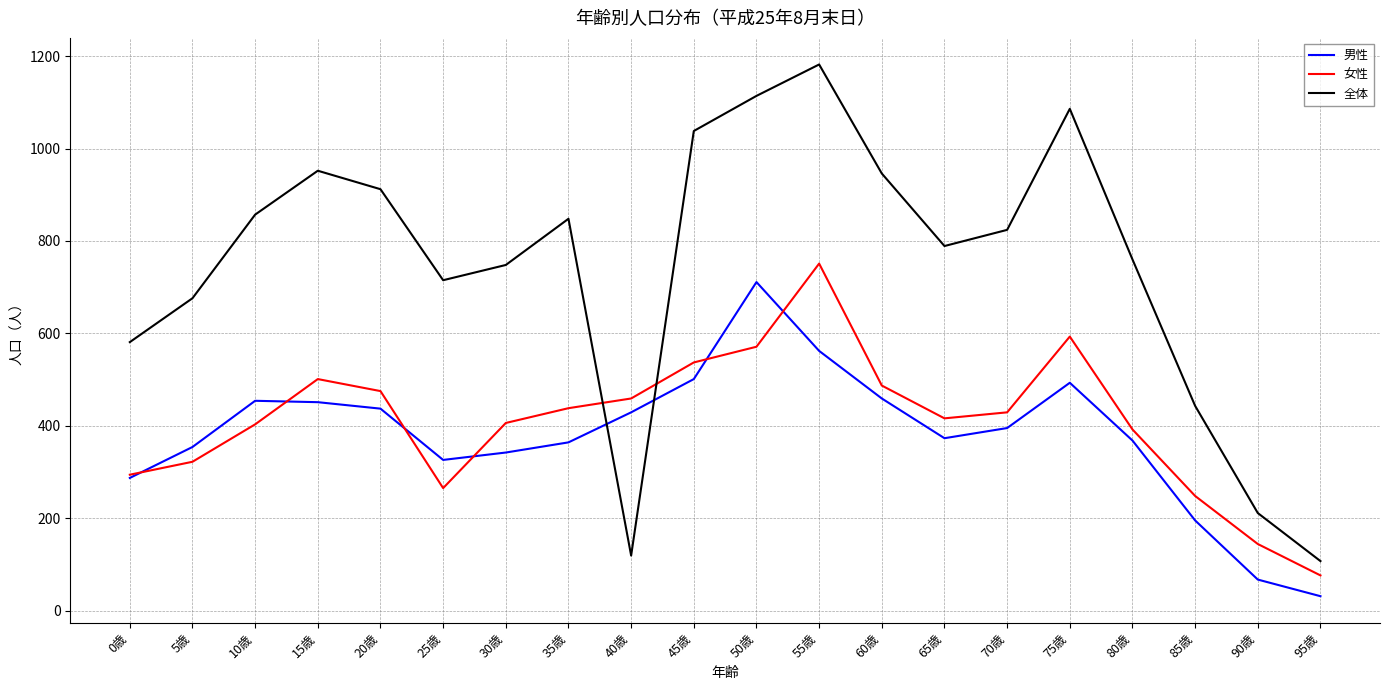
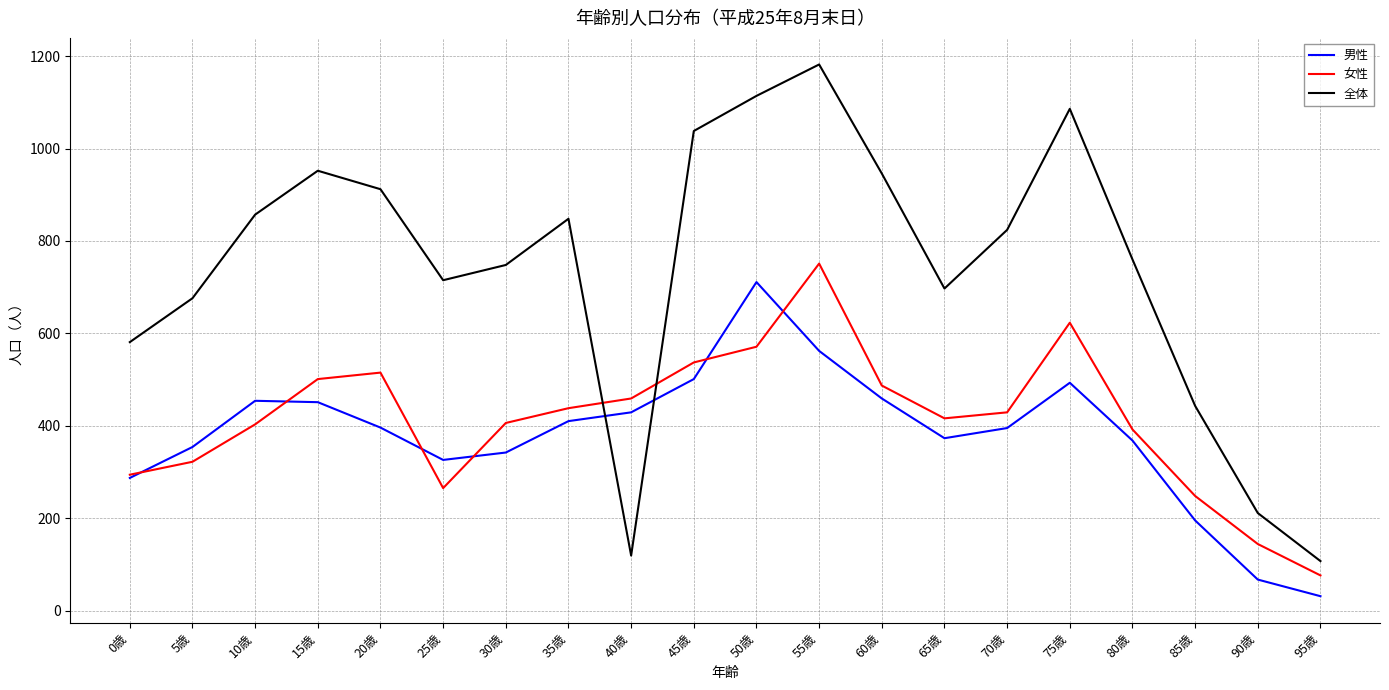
  {
    "男性": {
      "0歳": 290,
      "5歳": 350,
      "10歳": 450,
      "15歳": 450,
-     "20歳": 440,
+     "20歳": 400,
      "25歳": 330,
      "30歳": 340,
-     "35歳": 360,
+     "35歳": 410,
      "40歳": 430,
      "45歳": 500,
      "50歳": 710,
      "55歳": 560,
      "60歳": 460,
      "65歳": 370,
      "70歳": 400,
      "75歳": 490,
      "80歳": 370,
      "85歳": 200,
      "90歳": 70,
      "95歳": 30
    },
    "女性": {
      "0歳": 290,
      "5歳": 320,
      "10歳": 400,
      "15歳": 500,
-     "20歳": 480,
+     "20歳": 520,
      "25歳": 270,
      "30歳": 410,
      "35歳": 440,
      "40歳": 460,
      "45歳": 540,
      "50歳": 570,
      "55歳": 750,
      "60歳": 490,
      "65歳": 420,
      "70歳": 430,
-     "75歳": 590,
+     "75歳": 620,
      "80歳": 390,
      "85歳": 250,
      "90歳": 140,
      "95歳": 80
    },
    "全体": {
      "0歳": 580,
      "5歳": 680,
      "10歳": 860,
      "15歳": 950,
      "20歳": 910,
      "25歳": 720,
      "30歳": 750,
      "35歳": 850,
      "40歳": 120,
      "45歳": 1040,
      "50歳": 1110,
      "55歳": 1180,
      "60歳": 950,
-     "65歳": 790,
+     "65歳": 700,
      "70歳": 820,
      "75歳": 1090,
      "80歳": 760,
      "85歳": 440,
      "90歳": 210,
      "95歳": 110
    }
  }
